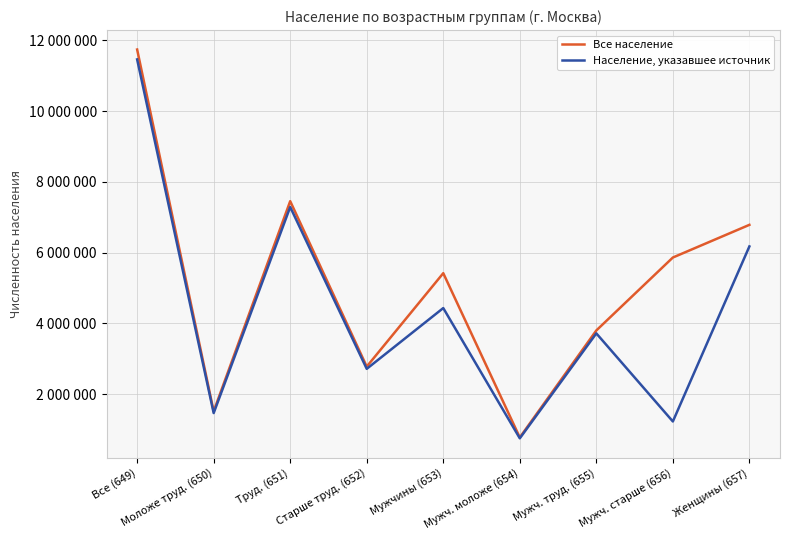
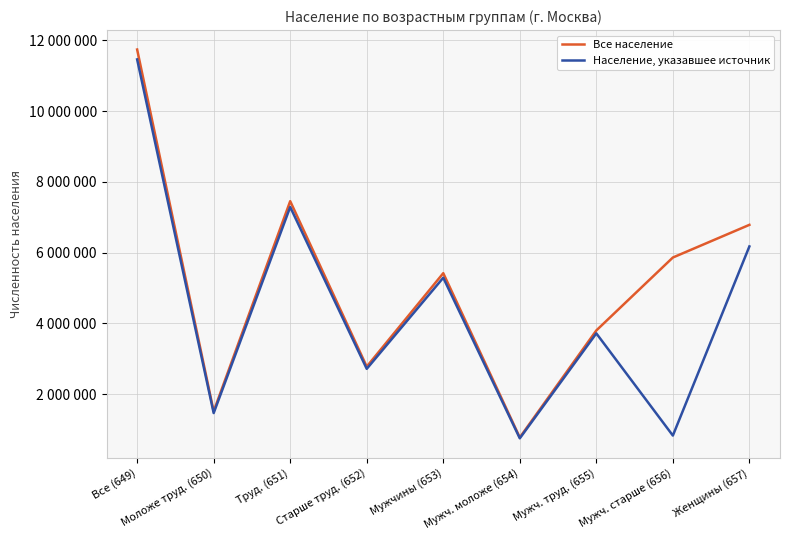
  {
    "Все население": {
      "Все (649)": 11700000,
      "Труд. (651)": 7500000,
      "Мужчины (653)": 5400000,
      "Мужч. труд. (655)": 3800000,
      "Мужч. старше (656)": 5900000,
      "Женщины (657)": 6800000
    },
    "Население, указавшее источник": {
      "Все (649)": 11500000,
      "Труд. (651)": 7300000,
-     "Мужчины (653)": 4400000,
+     "Мужчины (653)": 5300000,
      "Мужч. труд. (655)": 3700000,
-     "Мужч. старше (656)": 1200000,
+     "Мужч. старше (656)": 800000,
      "Женщины (657)": 6200000
    }
  }
